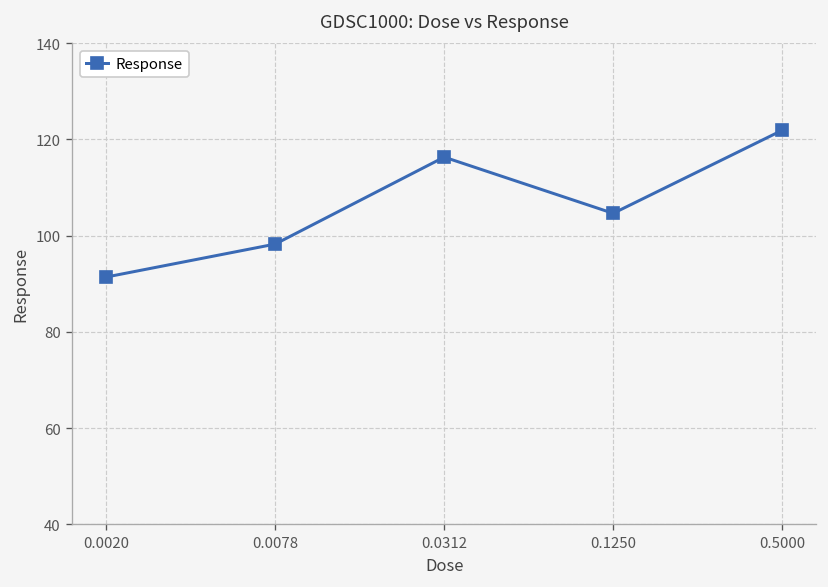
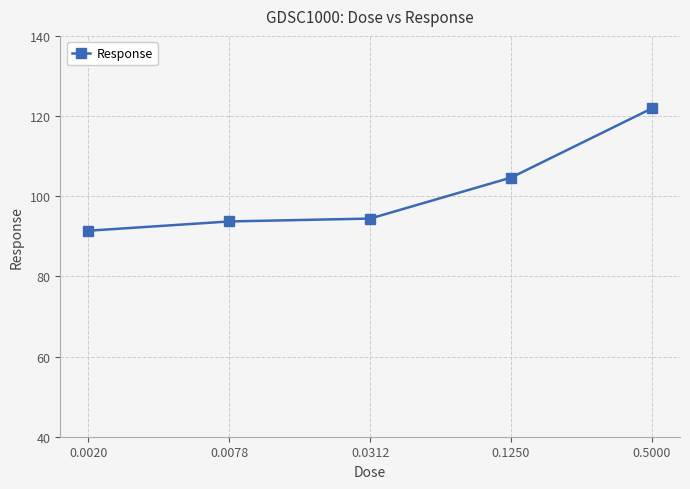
  {
    "0.0020": 91,
-   "0.0078": 98,
-   "0.0312": 116,
+   "0.0078": 94,
+   "0.0312": 94,
    "0.1250": 105,
    "0.5000": 122
  }
